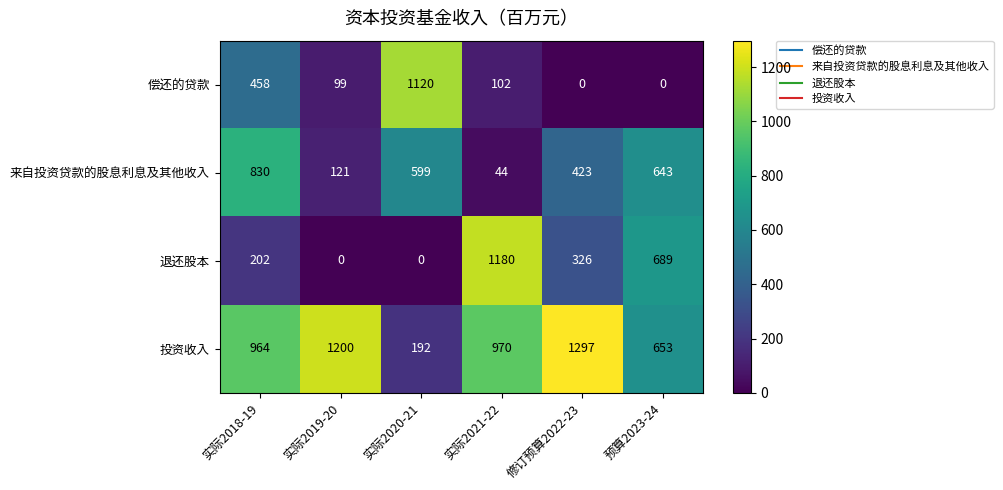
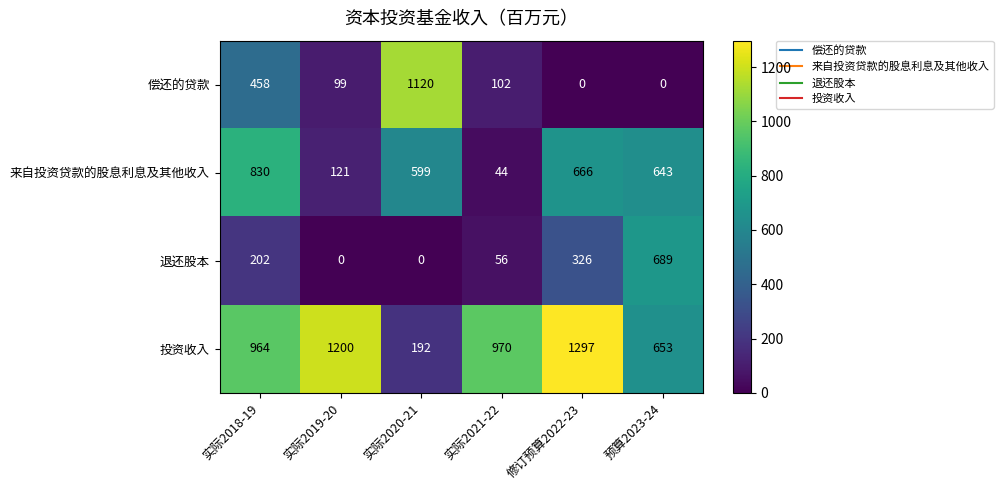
  {
    "偿还的贷款": {
      "实际2018-19": 458,
      "实际2019-20": 99,
      "实际2020-21": 1120,
      "实际2021-22": 102,
      "修订预算2022-23": 0,
      "预算2023-24": 0
    },
    "来自投资贷款的股息利息及其他收入": {
      "实际2018-19": 830,
      "实际2019-20": 121,
      "实际2020-21": 599,
      "实际2021-22": 44,
-     "修订预算2022-23": 423,
+     "修订预算2022-23": 666,
      "预算2023-24": 643
    },
    "退还股本": {
      "实际2018-19": 202,
      "实际2019-20": 0,
      "实际2020-21": 0,
-     "实际2021-22": 1180,
+     "实际2021-22": 56,
      "修订预算2022-23": 326,
      "预算2023-24": 689
    },
    "投资收入": {
      "实际2018-19": 964,
      "实际2019-20": 1200,
      "实际2020-21": 192,
      "实际2021-22": 970,
      "修订预算2022-23": 1297,
      "预算2023-24": 653
    }
  }
